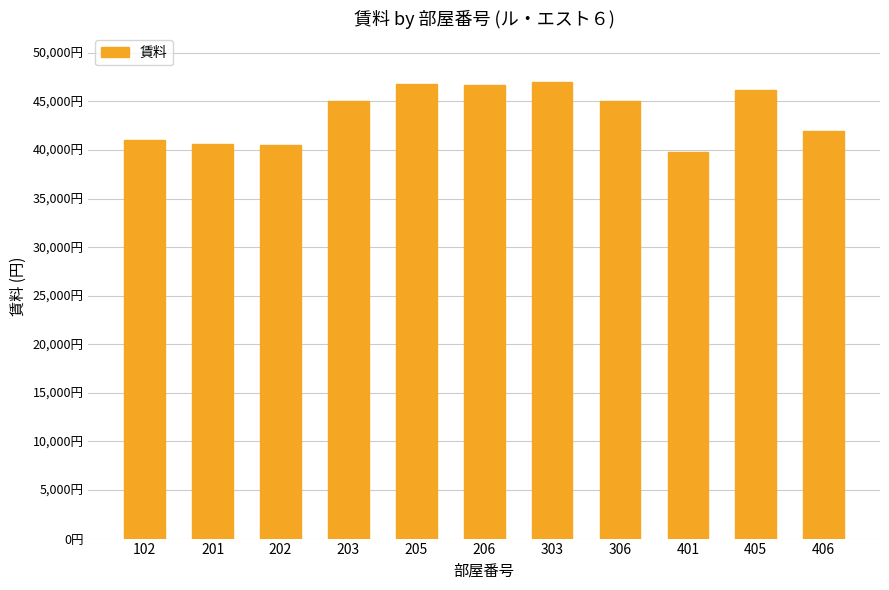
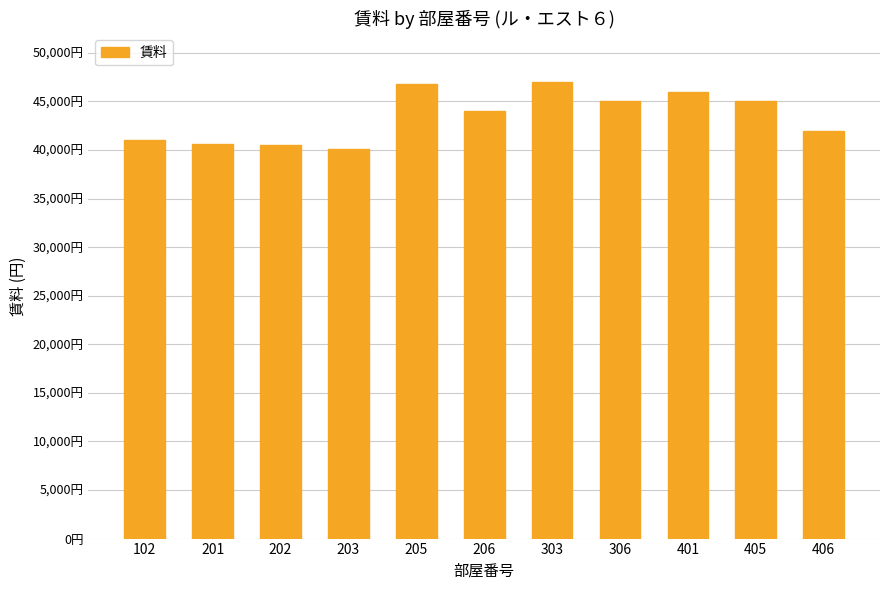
  {
    "102": "41,000円",
    "201": "41,000円",
    "202": "41,000円",
-   "203": "45,000円",
+   "203": "40,000円",
    "205": "47,000円",
-   "206": "47,000円",
+   "206": "44,000円",
    "303": "47,000円",
    "306": "45,000円",
-   "401": "40,000円",
-   "405": "46,000円",
+   "401": "46,000円",
+   "405": "45,000円",
    "406": "42,000円"
  }
